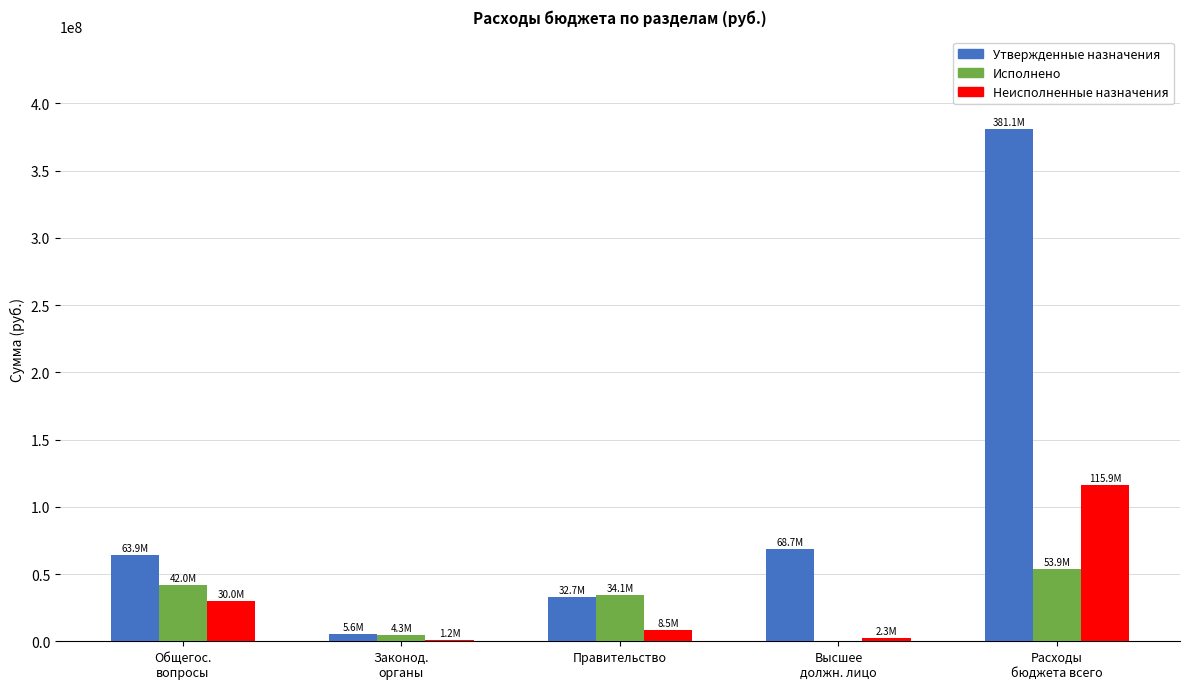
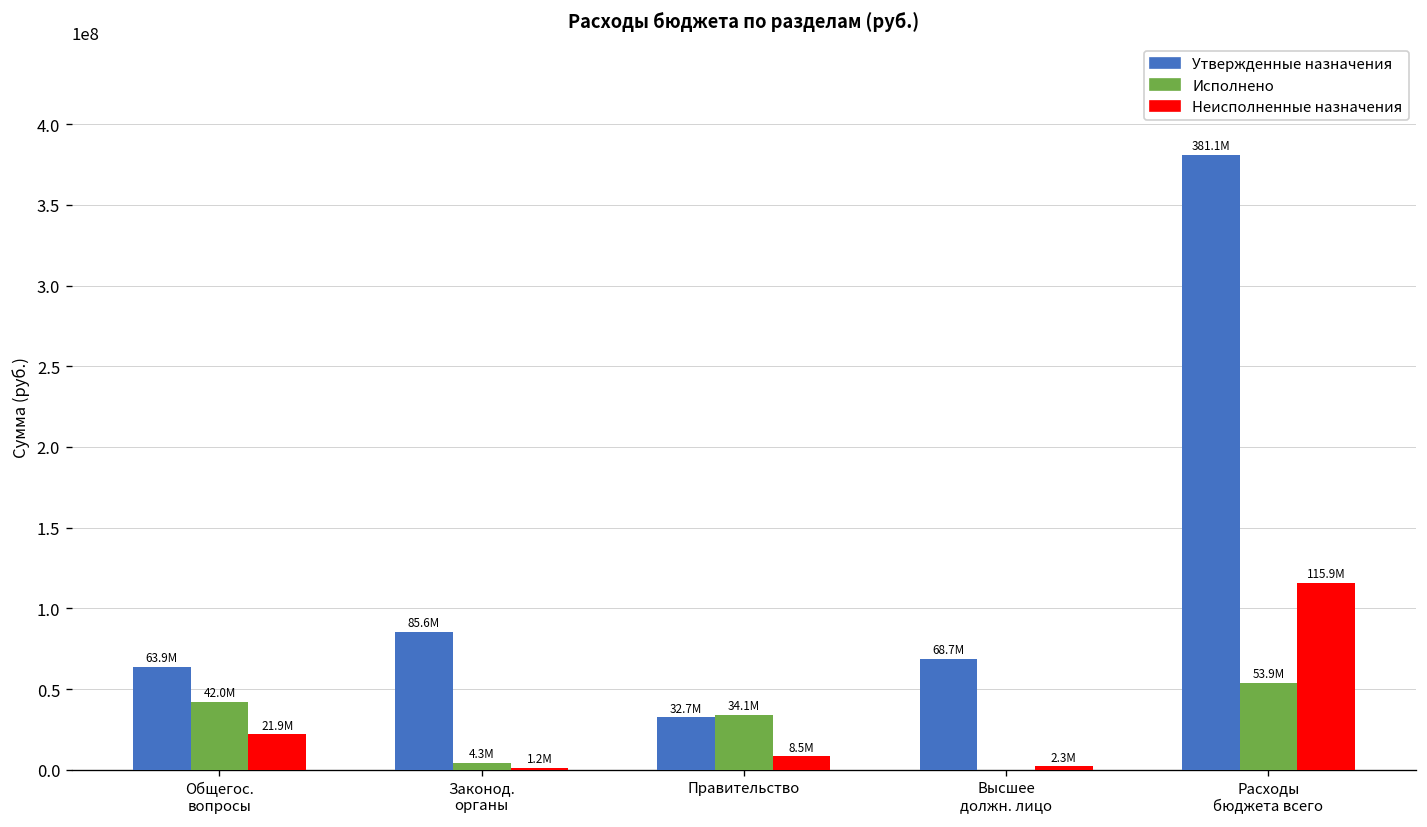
  {
    "Утвержденные назначения": {
      "Общегос. вопросы": "63.9M",
-     "Законод. органы": "5.6M",
+     "Законод. органы": "85.6M",
      "Правительство": "32.7M",
      "Высшее должн. лицо": "68.7M",
      "Расходы бюджета всего": "381.1M"
    },
    "Исполнено": {
      "Общегос. вопросы": "42.0M",
      "Законод. органы": "4.3M",
      "Правительство": "34.1M",
      "Расходы бюджета всего": "53.9M"
    },
    "Неисполненные назначения": {
-     "Общегос. вопросы": "30.0M",
+     "Общегос. вопросы": "21.9M",
      "Законод. органы": "1.2M",
      "Правительство": "8.5M",
      "Высшее должн. лицо": "2.3M",
      "Расходы бюджета всего": "115.9M"
    }
  }
